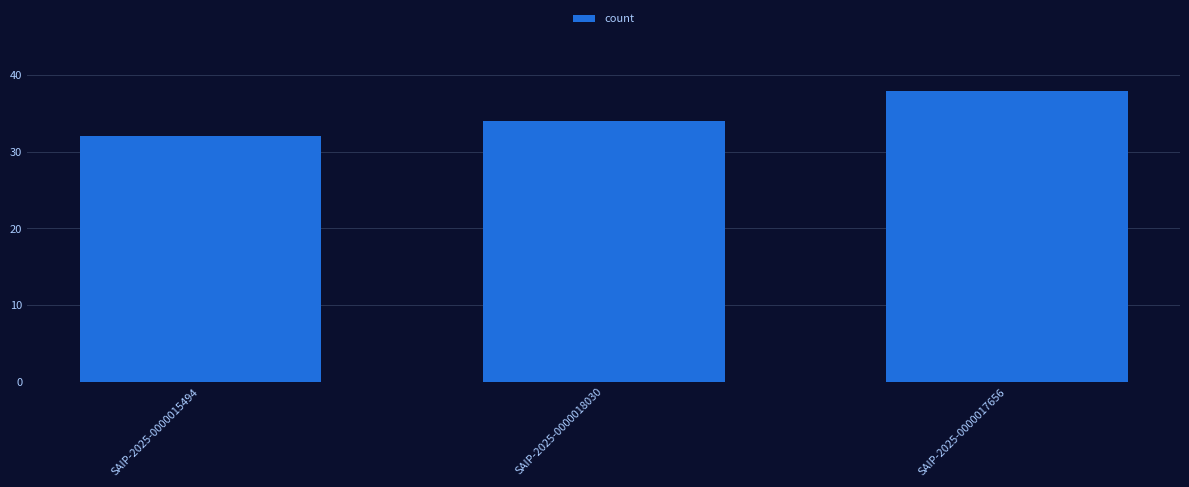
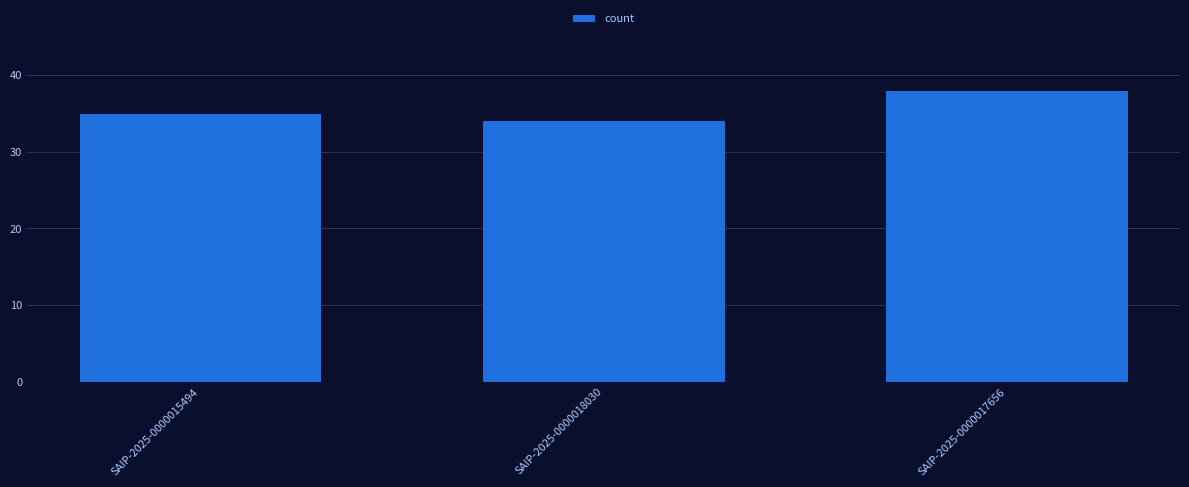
  {
-   "SAIP-2025-0000015494": 32,
+   "SAIP-2025-0000015494": 35,
    "SAIP-2025-0000018030": 34,
    "SAIP-2025-0000017656": 38
  }
